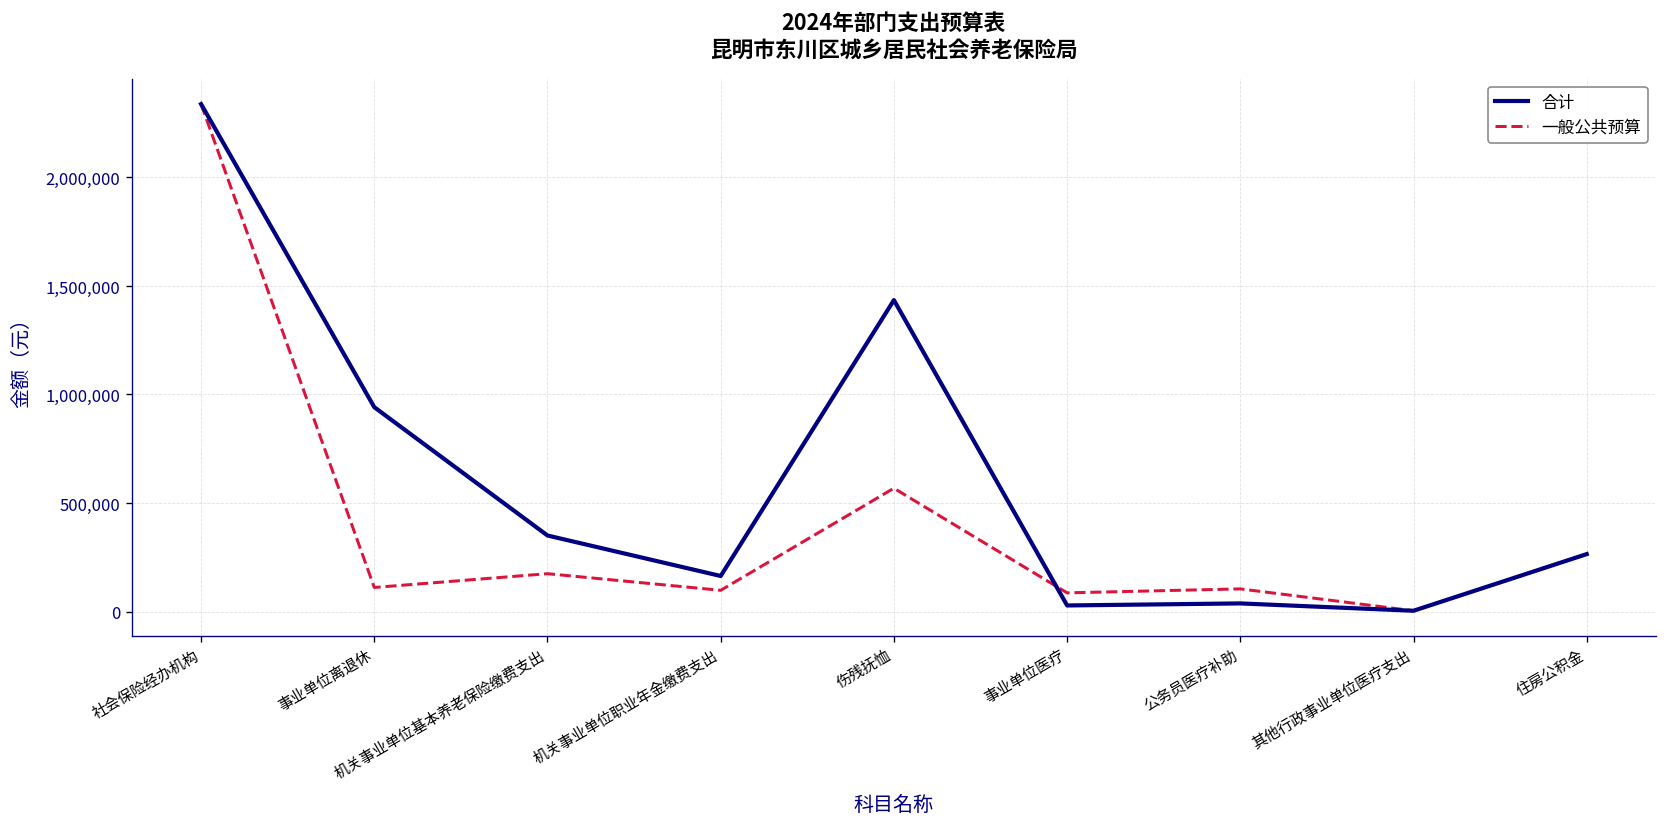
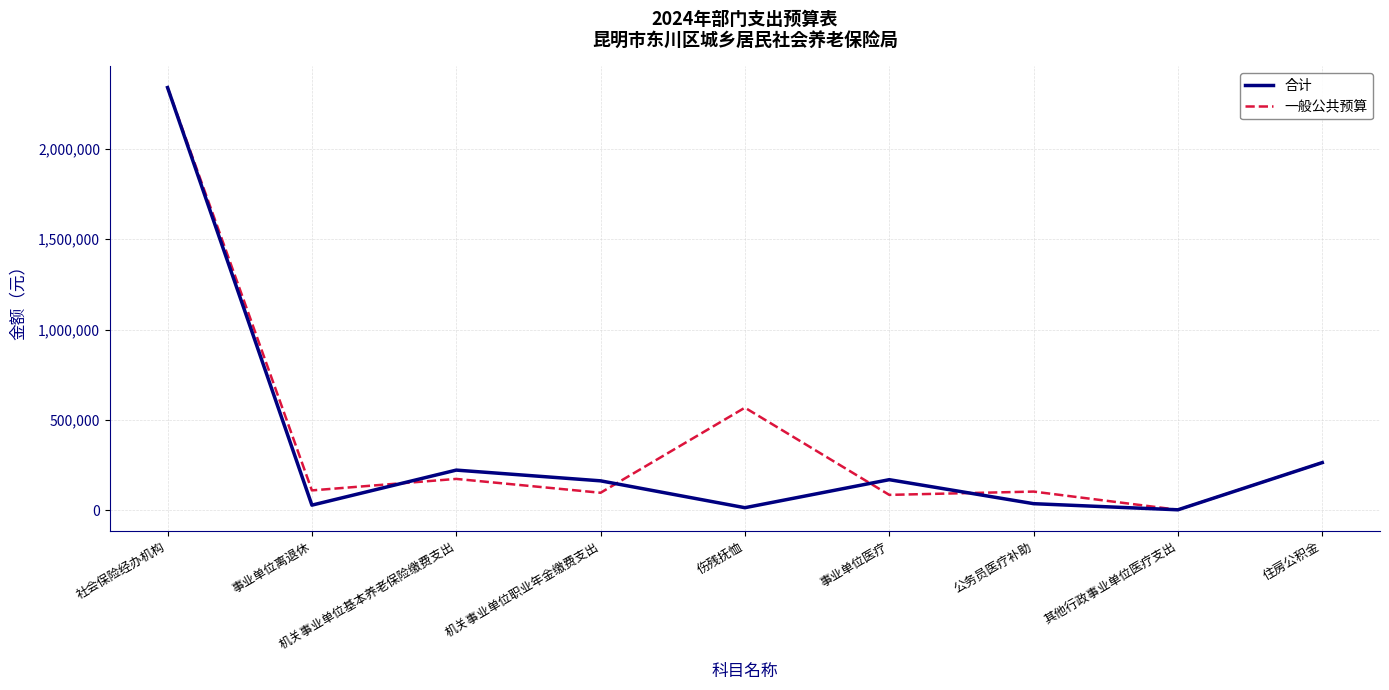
  {
    "合计": {
-     "事业单位离退休": "940,000",
-     "机关事业单位基本养老保险缴费支出": "350,000",
+     "事业单位离退休": "30,000",
+     "机关事业单位基本养老保险缴费支出": "220,000",
      "机关事业单位职业年金缴费支出": "160,000",
-     "伤残抚恤": "1,430,000",
-     "事业单位医疗": "30,000",
+     "伤残抚恤": "20,000",
+     "事业单位医疗": "170,000",
      "公务员医疗补助": "40,000"
    },
    "一般公共预算": {
      "事业单位离退休": "110,000",
      "机关事业单位基本养老保险缴费支出": "170,000",
      "机关事业单位职业年金缴费支出": "100,000",
      "伤残抚恤": "570,000",
      "事业单位医疗": "90,000",
      "公务员医疗补助": "100,000"
    }
  }
